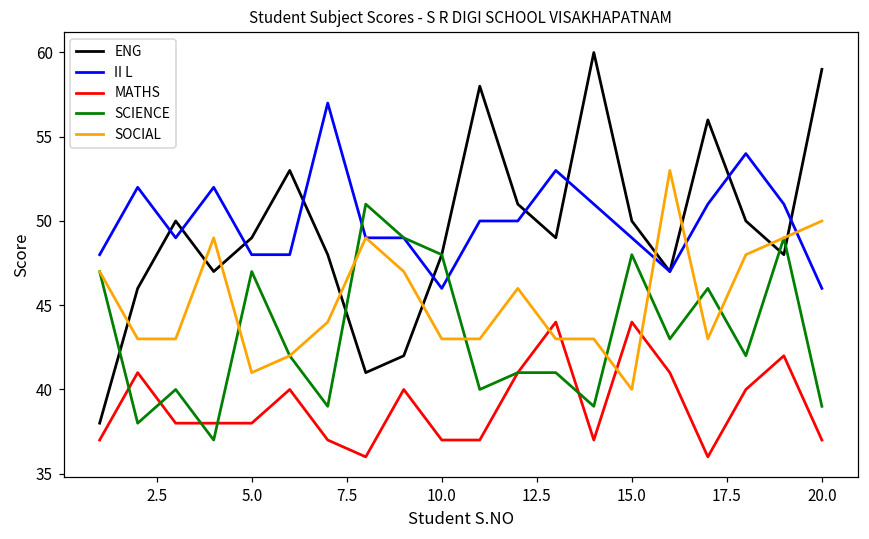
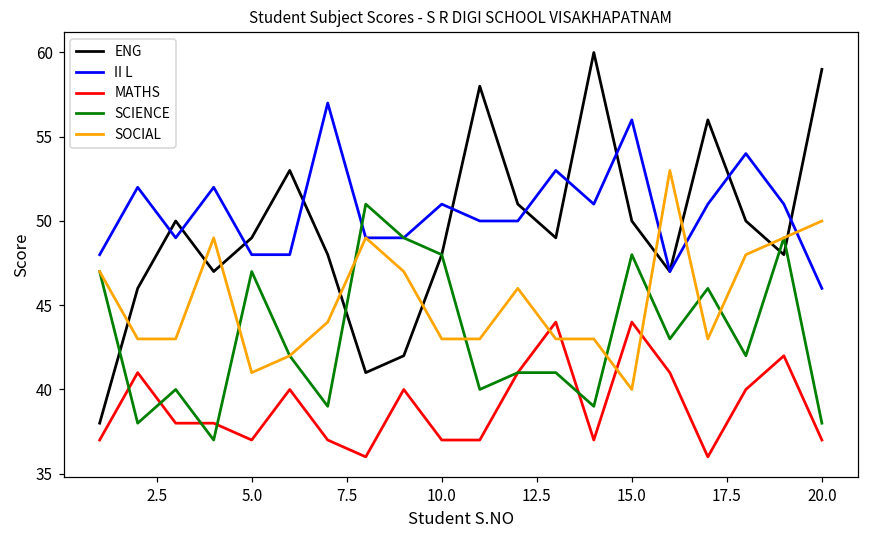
  {
    "ENG": {
      "5.0": 49,
      "15.0": 50,
      "20.0": 59
    },
    "II L": {
      "5.0": 48,
-     "10.0": 46,
-     "15.0": 49,
+     "10.0": 51,
+     "15.0": 56,
      "20.0": 46
    },
    "MATHS": {
-     "5.0": 38,
+     "5.0": 37,
      "10.0": 37,
      "15.0": 44,
      "20.0": 37
    },
    "SCIENCE": {
      "5.0": 47,
      "15.0": 48,
-     "20.0": 39
+     "20.0": 38
    },
    "SOCIAL": {
      "5.0": 41,
      "10.0": 43,
      "15.0": 40,
      "20.0": 50
    }
  }
